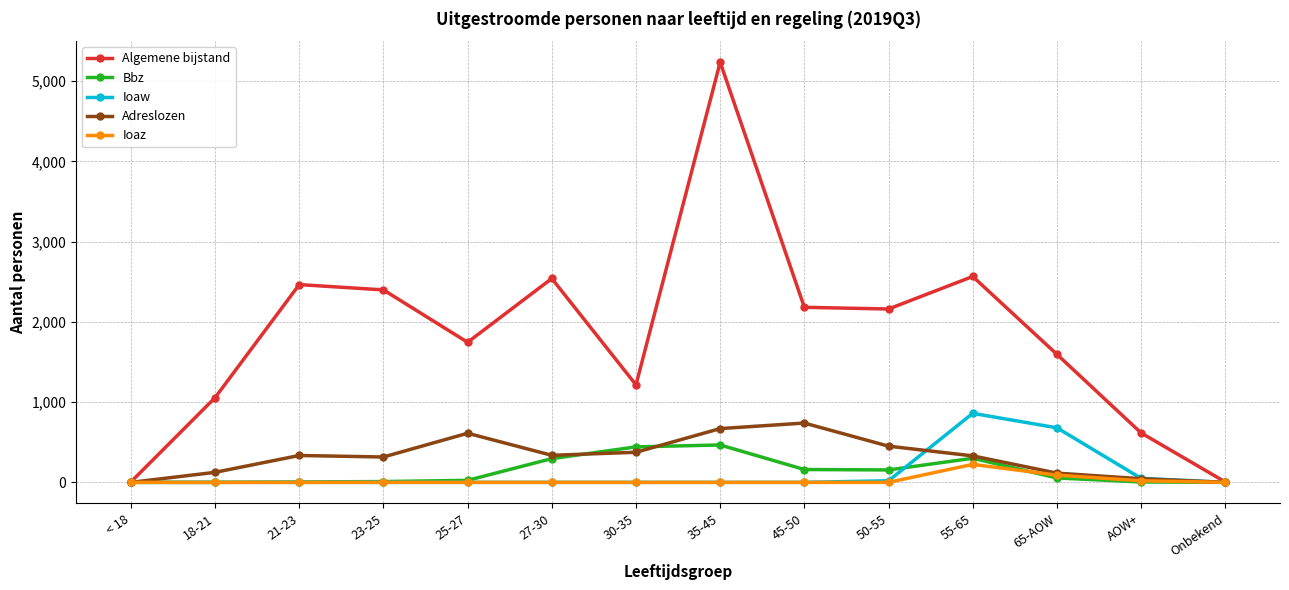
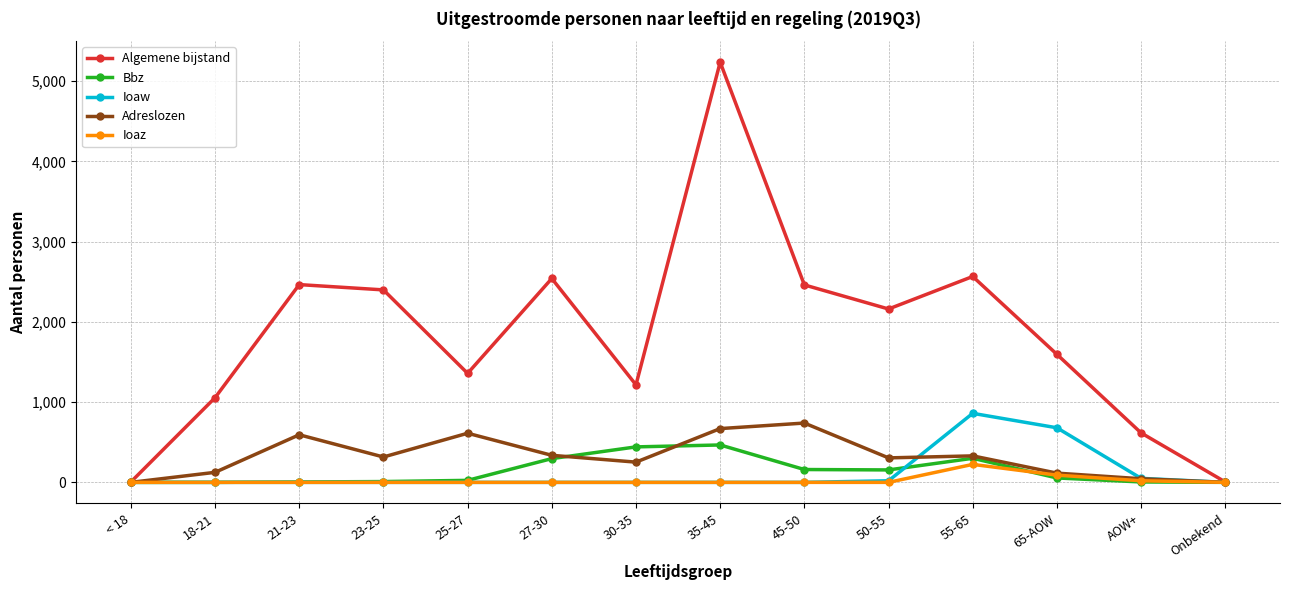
  {
    "Algemene bijstand": {
      "18-21": "1,100",
      "21-23": "2,500",
      "23-25": "2,400",
-     "25-27": "1,700",
+     "25-27": "1,400",
      "27-30": "2,500",
      "30-35": "1,200",
      "35-45": "5,200",
-     "45-50": "2,200",
+     "45-50": "2,500",
      "50-55": "2,200",
      "55-65": "2,600",
      "65-AOW": "1,600",
      "AOW+": "600"
    },
    "Bbz": {
      "27-30": "300",
      "30-35": "400",
      "35-45": "500",
      "45-50": "200",
      "50-55": "200",
      "65-AOW": "100"
    },
    "Ioaw": {
      "55-65": "900",
      "65-AOW": "700"
    },
    "Adreslozen": {
      "18-21": "100",
-     "21-23": "300",
+     "21-23": "600",
      "23-25": "300",
      "25-27": "600",
      "27-30": "300",
-     "30-35": "400",
+     "30-35": "300",
      "35-45": "700",
      "45-50": "700",
-     "50-55": "500"
+     "50-55": "300"
    },
    "Ioaz": {
      "55-65": "200"
    }
  }
